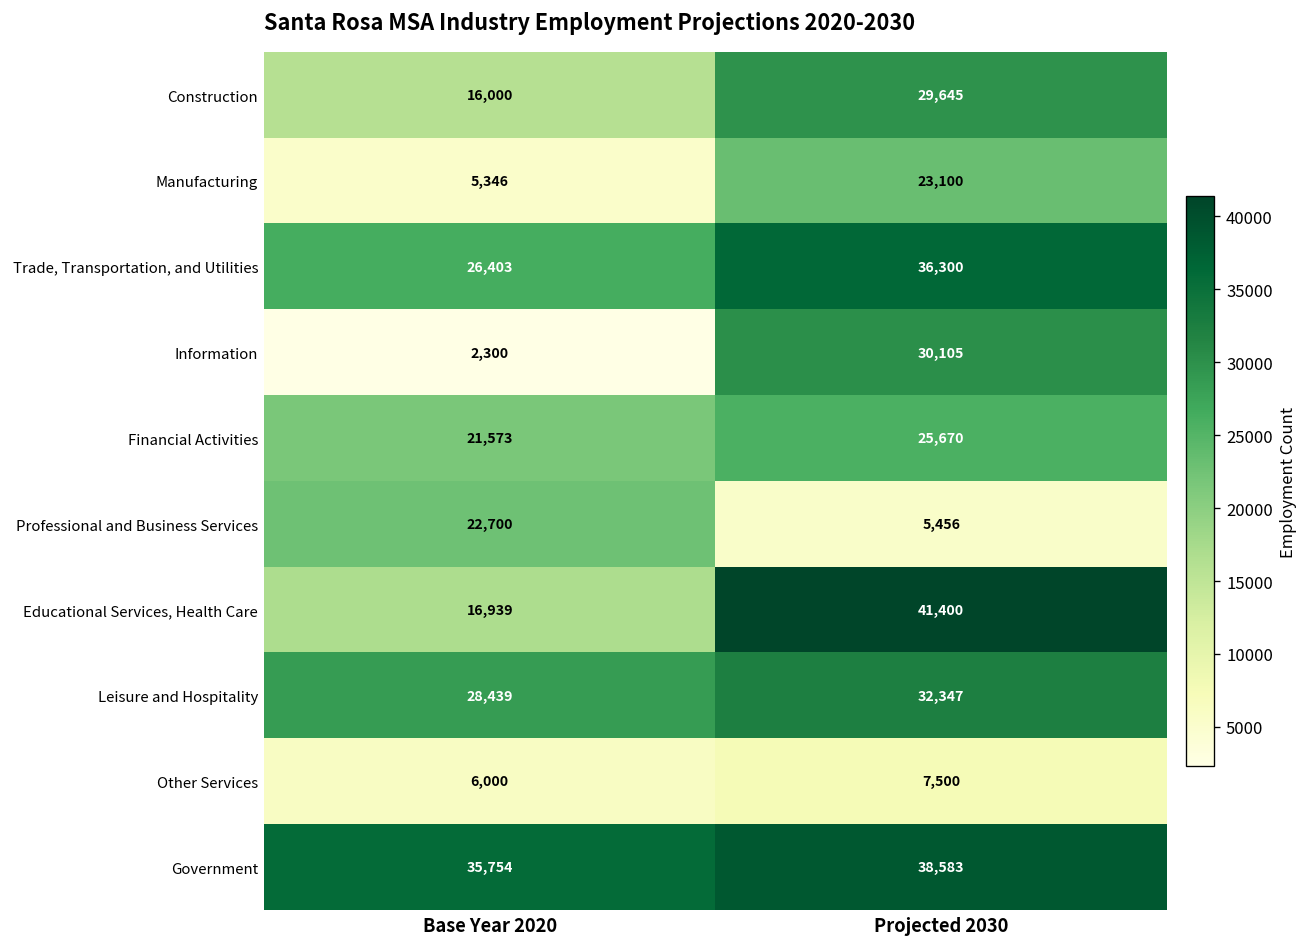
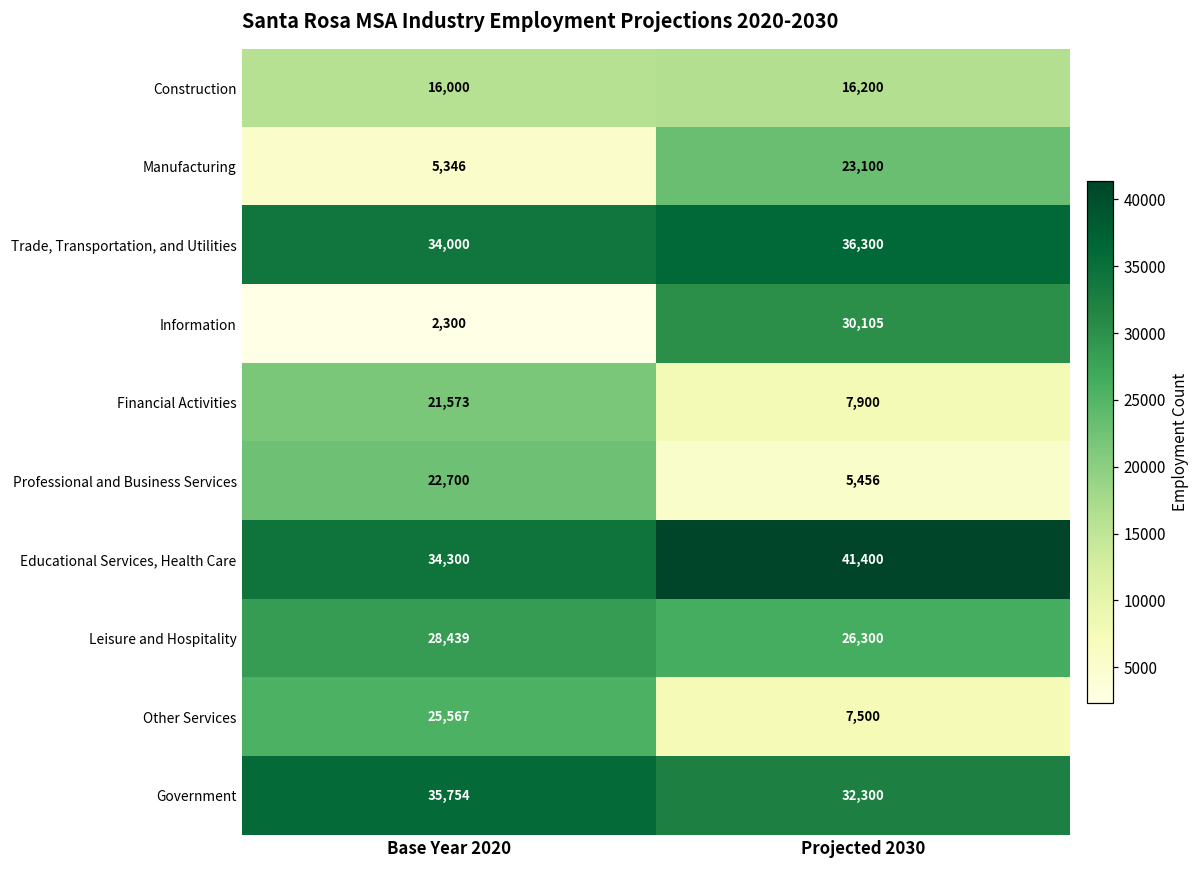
  {
    "Construction": {
      "Base Year 2020": "16,000",
-     "Projected 2030": "29,645"
+     "Projected 2030": "16,200"
    },
    "Manufacturing": {
      "Base Year 2020": "5,346",
      "Projected 2030": "23,100"
    },
    "Trade, Transportation, and Utilities": {
-     "Base Year 2020": "26,403",
+     "Base Year 2020": "34,000",
      "Projected 2030": "36,300"
    },
    "Information": {
      "Base Year 2020": "2,300",
      "Projected 2030": "30,105"
    },
    "Financial Activities": {
      "Base Year 2020": "21,573",
-     "Projected 2030": "25,670"
+     "Projected 2030": "7,900"
    },
    "Professional and Business Services": {
      "Base Year 2020": "22,700",
      "Projected 2030": "5,456"
    },
    "Educational Services, Health Care": {
-     "Base Year 2020": "16,939",
+     "Base Year 2020": "34,300",
      "Projected 2030": "41,400"
    },
    "Leisure and Hospitality": {
      "Base Year 2020": "28,439",
-     "Projected 2030": "32,347"
+     "Projected 2030": "26,300"
    },
    "Other Services": {
-     "Base Year 2020": "6,000",
+     "Base Year 2020": "25,567",
      "Projected 2030": "7,500"
    },
    "Government": {
      "Base Year 2020": "35,754",
-     "Projected 2030": "38,583"
+     "Projected 2030": "32,300"
    }
  }
